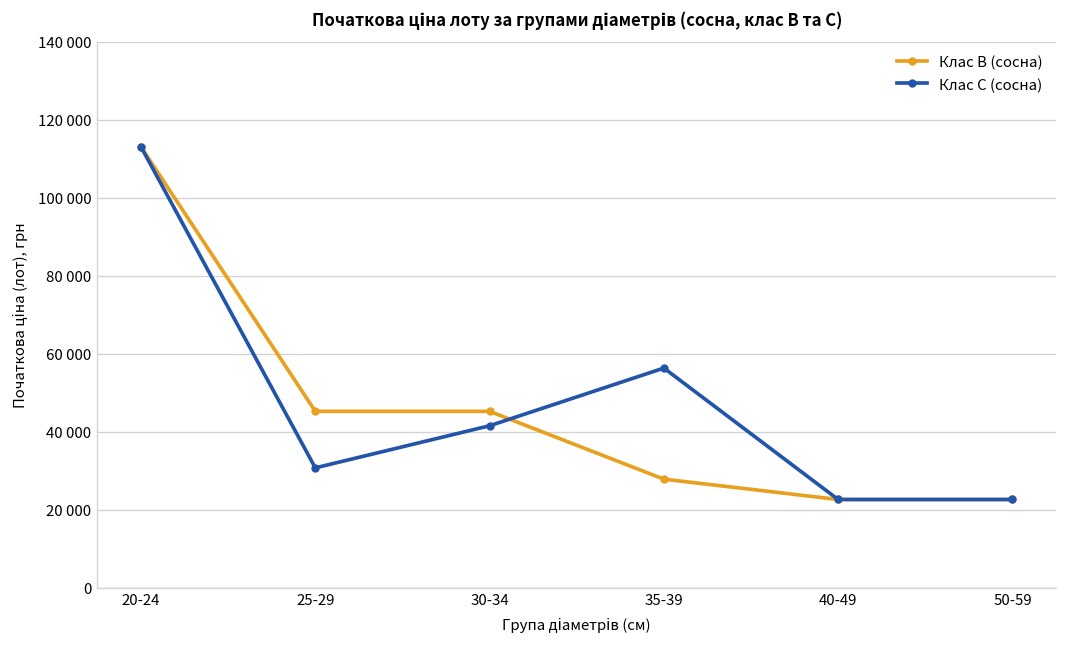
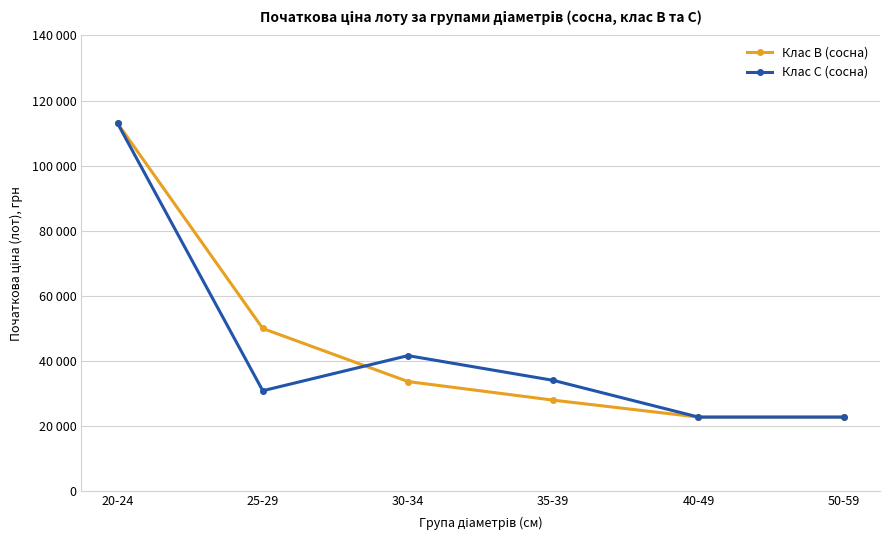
  {
    "Клас В (сосна)": {
-     "25-29": 45000,
-     "30-34": 45000,
+     "25-29": 50000,
+     "30-34": 34000,
      "35-39": 28000
    },
    "Клас С (сосна)": {
      "25-29": 31000,
      "30-34": 42000,
-     "35-39": 56000
+     "35-39": 34000
    }
  }
